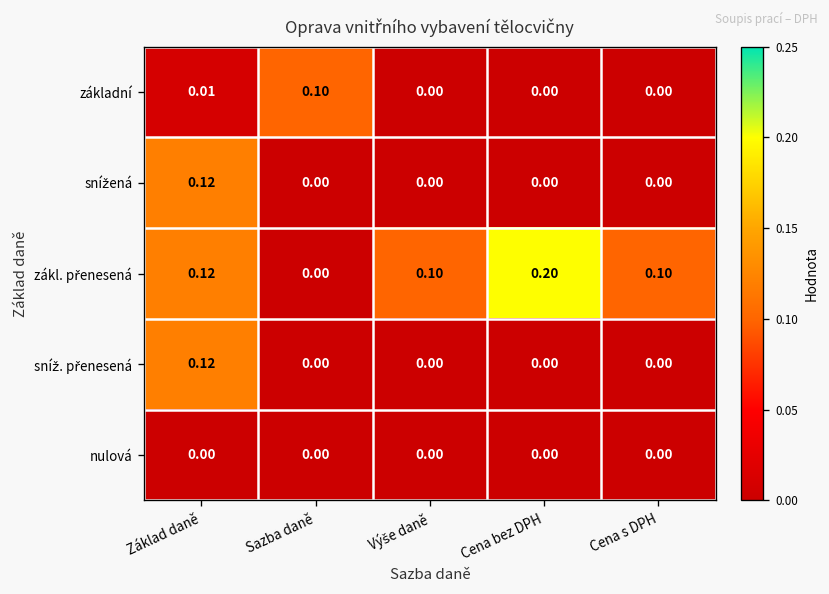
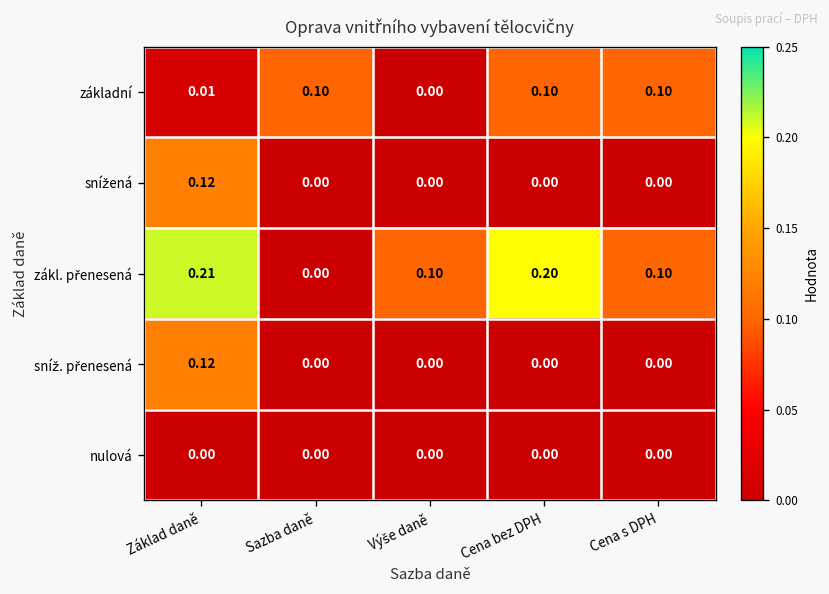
  {
    "základní": {
      "Základ daně": 0.01,
      "Sazba daně": 0.10,
      "Výše daně": 0.00,
-     "Cena bez DPH": 0.00,
-     "Cena s DPH": 0.00
+     "Cena bez DPH": 0.10,
+     "Cena s DPH": 0.10
    },
    "snížená": {
      "Základ daně": 0.12,
      "Sazba daně": 0.00,
      "Výše daně": 0.00,
      "Cena bez DPH": 0.00,
      "Cena s DPH": 0.00
    },
    "zákl. přenesená": {
-     "Základ daně": 0.12,
+     "Základ daně": 0.21,
      "Sazba daně": 0.00,
      "Výše daně": 0.10,
      "Cena bez DPH": 0.20,
      "Cena s DPH": 0.10
    },
    "sníž. přenesená": {
      "Základ daně": 0.12,
      "Sazba daně": 0.00,
      "Výše daně": 0.00,
      "Cena bez DPH": 0.00,
      "Cena s DPH": 0.00
    },
    "nulová": {
      "Základ daně": 0.00,
      "Sazba daně": 0.00,
      "Výše daně": 0.00,
      "Cena bez DPH": 0.00,
      "Cena s DPH": 0.00
    }
  }
